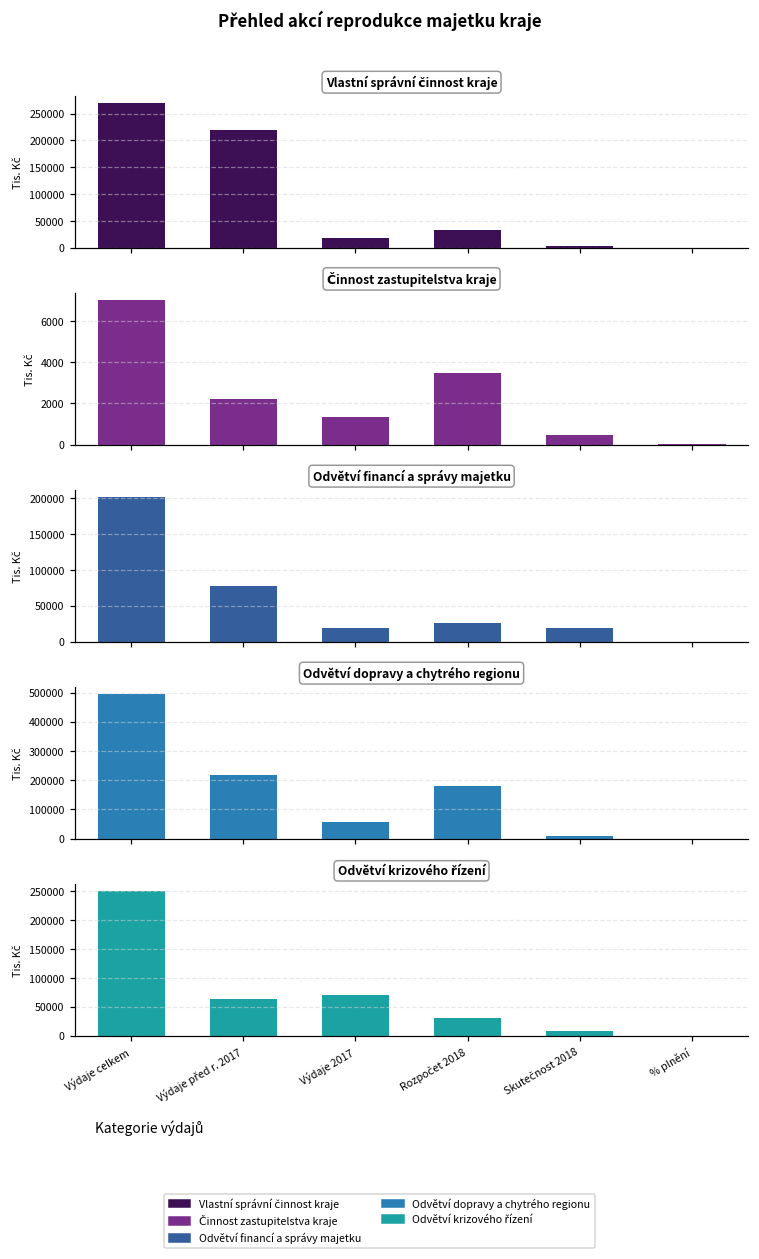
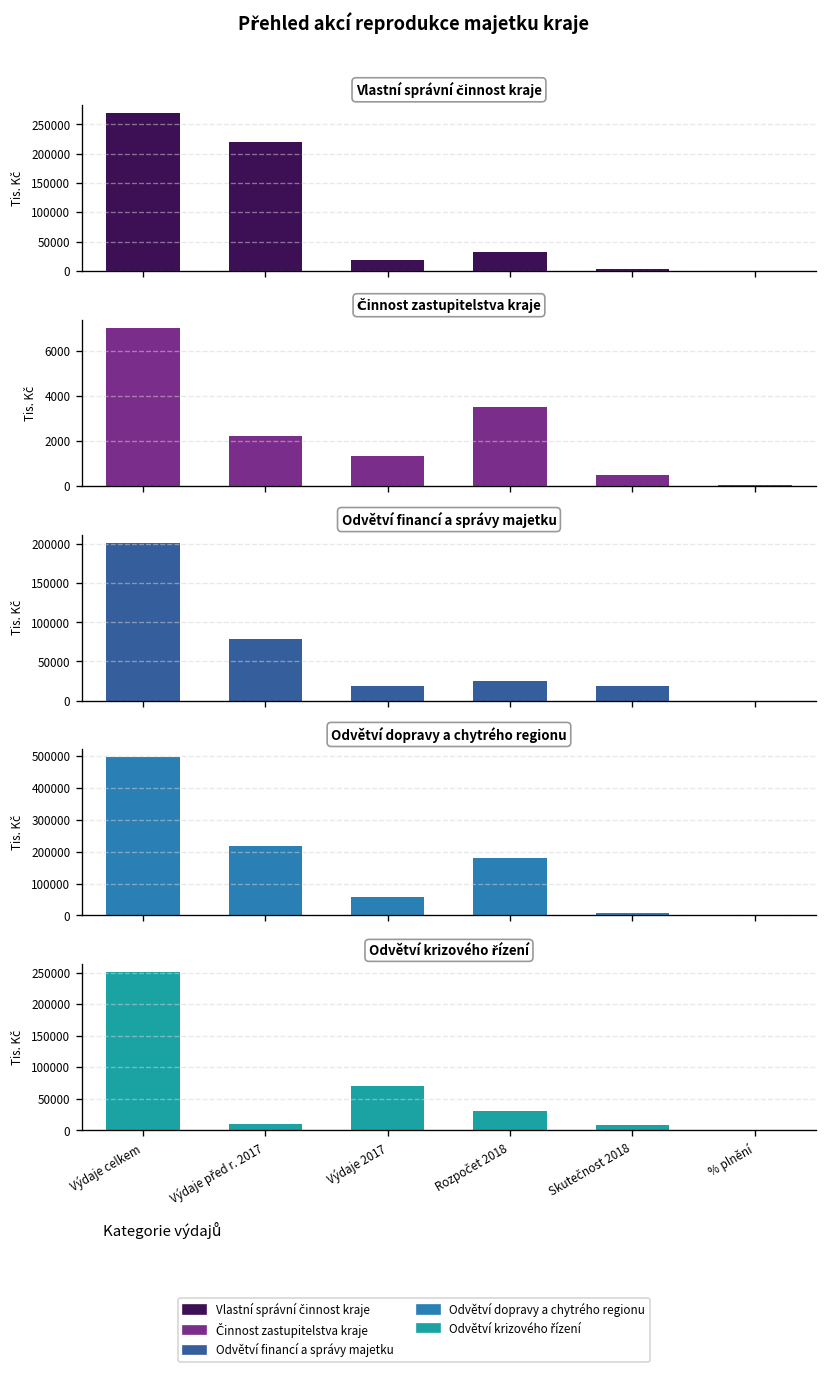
  {
    "Odvětví krizového řízení": {
      "Výdaje celkem": 250000,
-     "Výdaje před r. 2017": 60000,
+     "Výdaje před r. 2017": 10000,
      "Výdaje 2017": 70000,
      "Rozpočet 2018": 30000,
      "Skutečnost 2018": 10000
    }
  }
